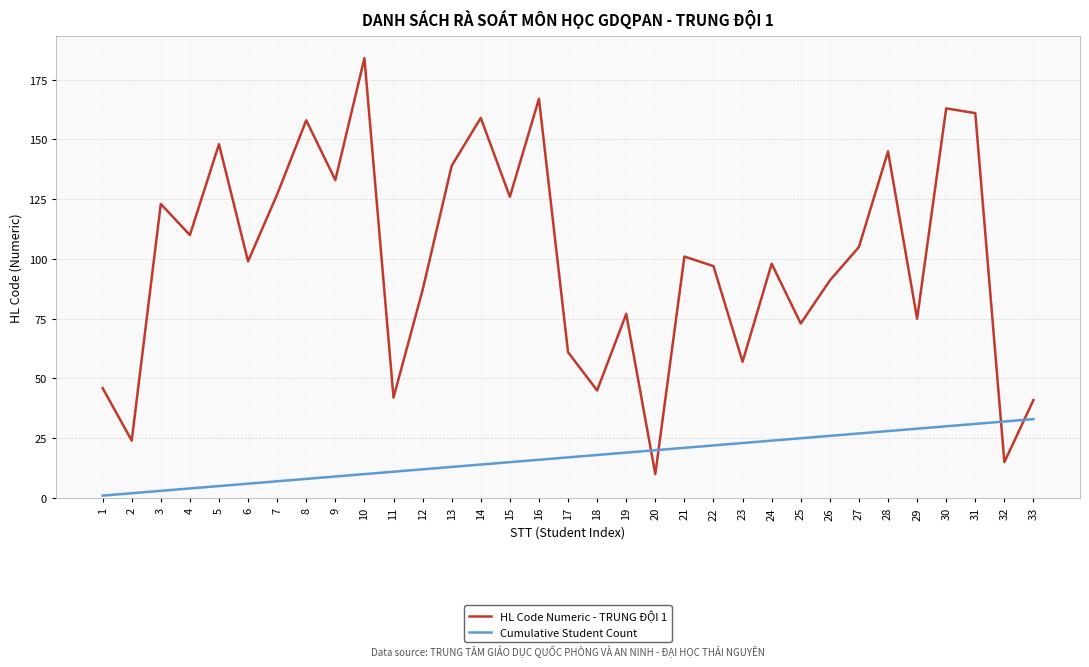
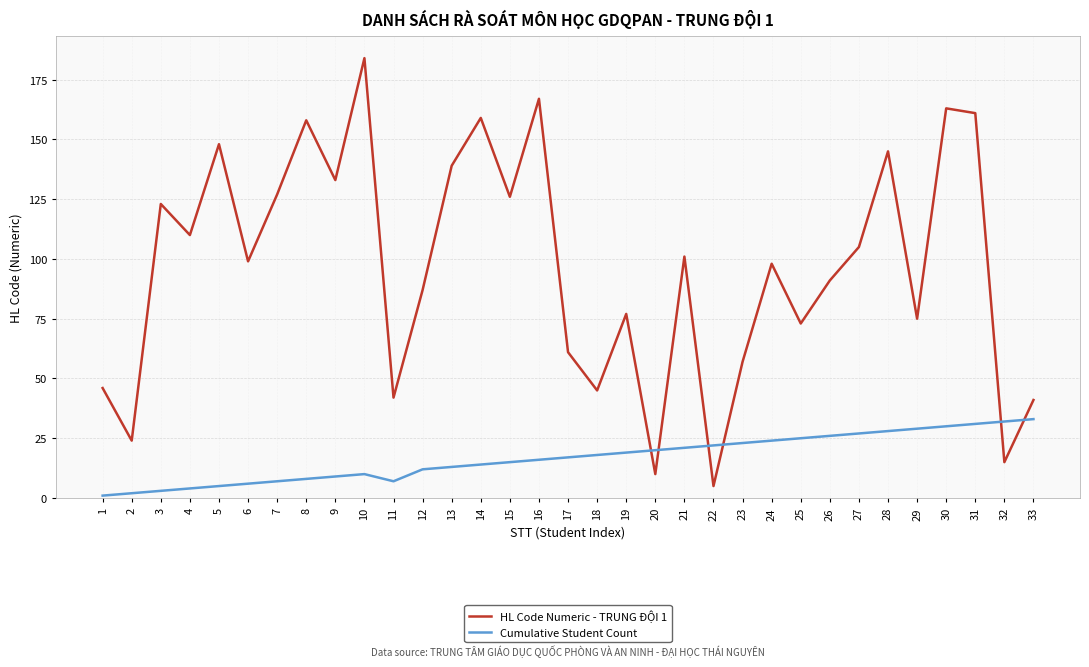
  {
    "HL Code Numeric - TRUNG ĐỘI 1": {
      "1": 46,
      "2": 24,
      "3": 123,
      "4": 110,
      "5": 148,
      "6": 99,
      "7": 127,
      "8": 158,
      "9": 133,
      "10": 184,
      "11": 42,
      "12": 87,
      "13": 139,
      "14": 159,
      "15": 126,
      "16": 167,
      "17": 61,
      "18": 45,
      "19": 77,
      "20": 10,
      "21": 101,
-     "22": 97,
+     "22": 5,
      "23": 57,
      "24": 98,
      "25": 73,
      "26": 91,
      "27": 105,
      "28": 145,
      "29": 75,
      "30": 163,
      "31": 161,
      "32": 15,
      "33": 41
    },
    "Cumulative Student Count": {
      "1": 1,
      "2": 2,
      "3": 3,
      "4": 4,
      "5": 5,
      "6": 6,
      "7": 7,
      "8": 8,
      "9": 9,
      "10": 10,
-     "11": 11,
+     "11": 7,
      "12": 12,
      "13": 13,
      "14": 14,
      "15": 15,
      "16": 16,
      "17": 17,
      "18": 18,
      "19": 19,
      "20": 20,
      "21": 21,
      "22": 22,
      "23": 23,
      "24": 24,
      "25": 25,
      "26": 26,
      "27": 27,
      "28": 28,
      "29": 29,
      "30": 30,
      "31": 31,
      "32": 32,
      "33": 33
    }
  }
